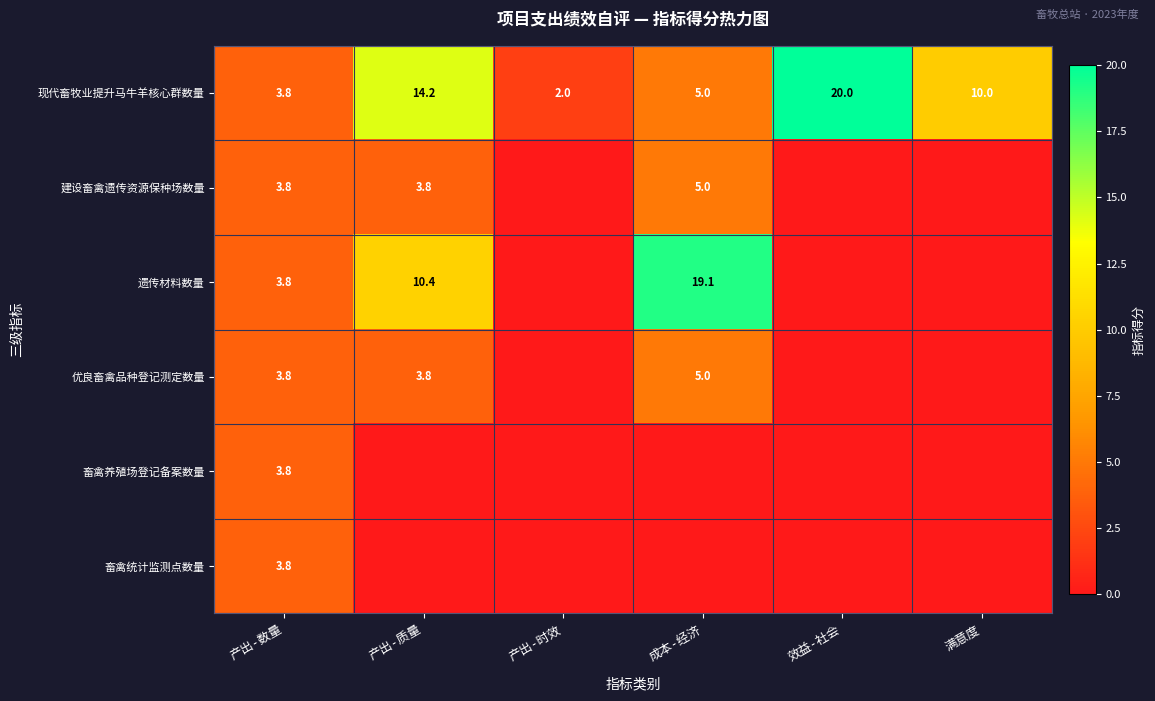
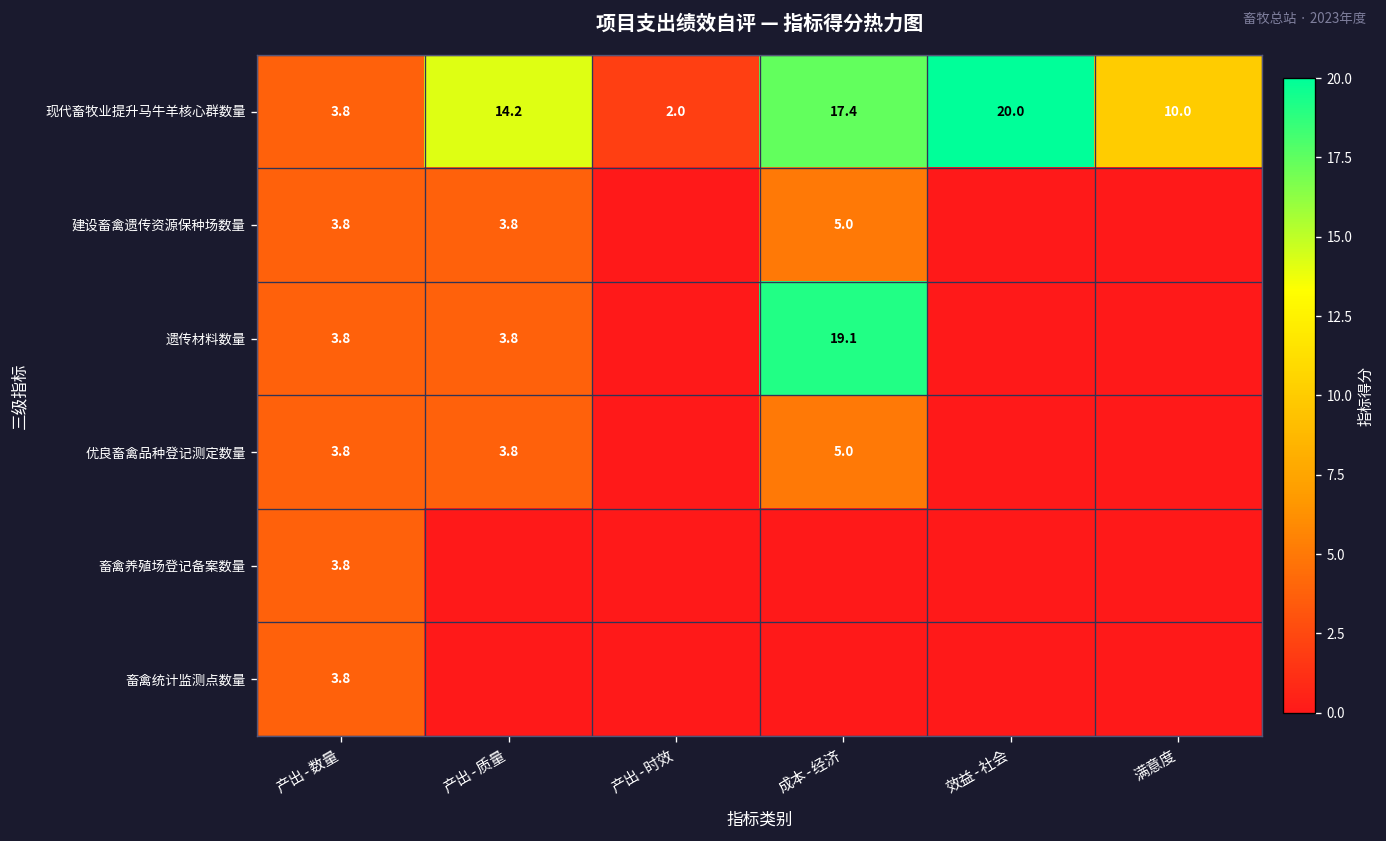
  {
    "现代畜牧业提升马牛羊核心群数量": {
      "产出-数量": 3.8,
      "产出-质量": 14.2,
      "产出-时效": 2.0,
-     "成本-经济": 5.0,
+     "成本-经济": 17.4,
      "效益-社会": 20.0,
      "满意度": 10.0
    },
    "建设畜禽遗传资源保种场数量": {
      "产出-数量": 3.8,
      "产出-质量": 3.8,
      "成本-经济": 5.0
    },
    "遗传材料数量": {
      "产出-数量": 3.8,
-     "产出-质量": 10.4,
+     "产出-质量": 3.8,
      "成本-经济": 19.1
    },
    "优良畜禽品种登记测定数量": {
      "产出-数量": 3.8,
      "产出-质量": 3.8,
      "成本-经济": 5.0
    },
    "畜禽养殖场登记备案数量": {
      "产出-数量": 3.8
    },
    "畜禽统计监测点数量": {
      "产出-数量": 3.8
    }
  }
